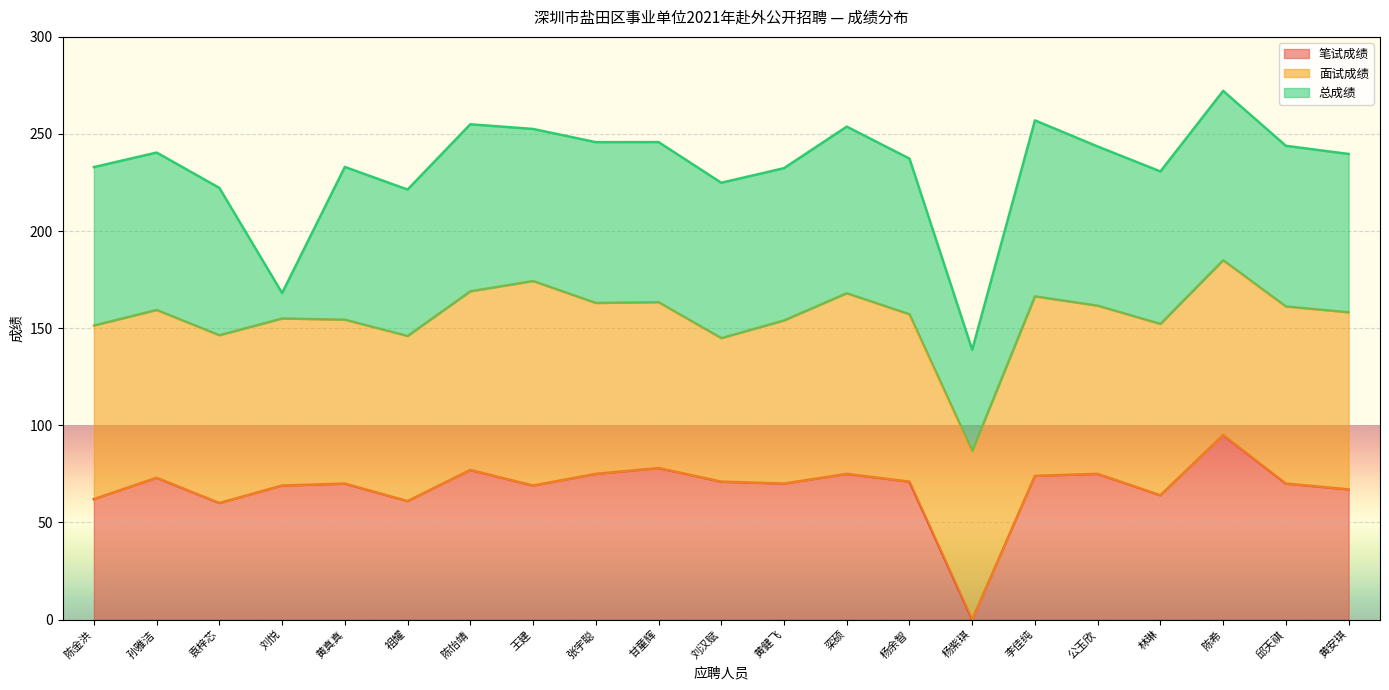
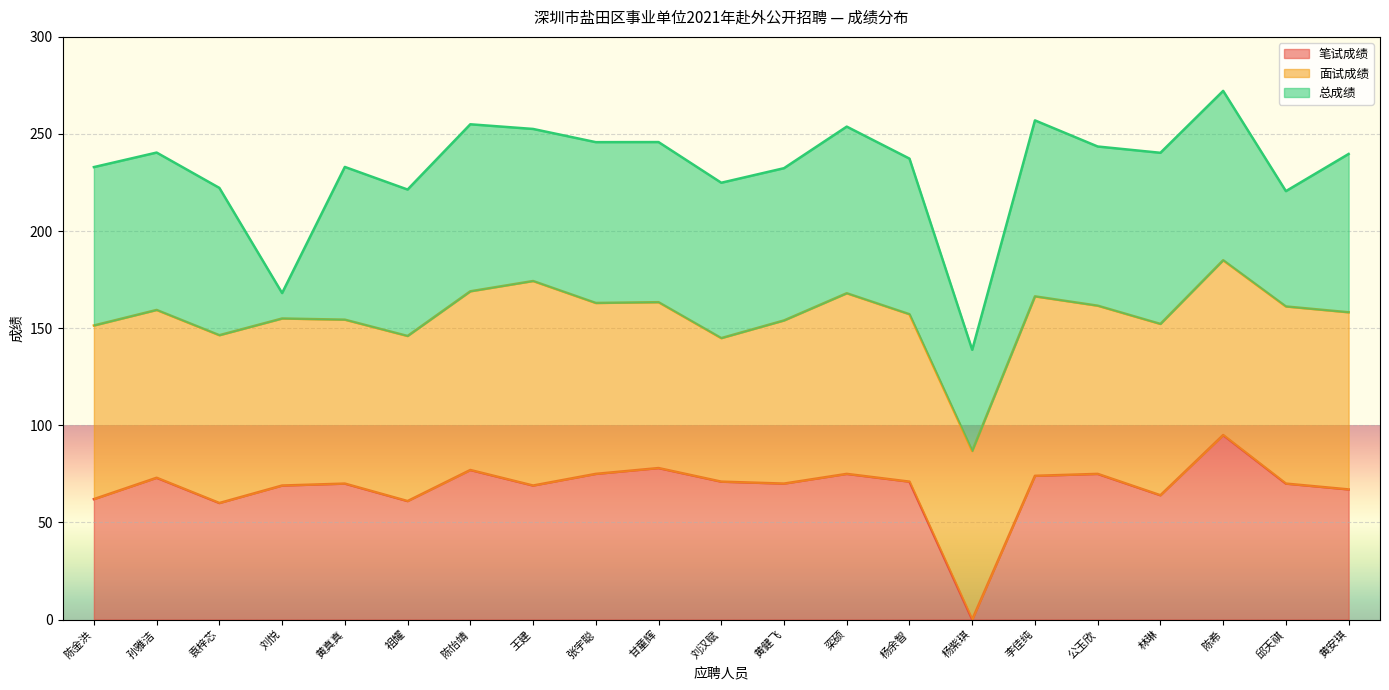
  {
    "笔试成绩": {
      "陈金洪": 62,
      "孙雅洁": 73,
      "袁梓芯": 60,
      "刘悦": 69,
      "黄真真": 70,
      "祖耀": 61,
      "陈怡靖": 77,
      "王建": 69,
      "张宇聪": 75,
      "甘童辉": 78,
      "刘汉赋": 71,
      "黄健飞": 70,
      "栾硕": 75,
      "杨余智": 71,
      "杨紫琪": 0,
      "李佳纯": 74,
      "公玉欣": 75,
      "林琳": 64,
      "陈希": 95,
      "邱天祺": 70,
      "黄安琪": 67
    },
    "面试成绩": {
      "陈金洪": 89,
      "孙雅洁": 86,
      "袁梓芯": 86,
      "刘悦": 86,
      "黄真真": 84,
      "祖耀": 85,
      "陈怡靖": 92,
      "王建": 105,
      "张宇聪": 88,
      "甘童辉": 85,
      "刘汉赋": 74,
      "黄健飞": 84,
      "栾硕": 93,
      "杨余智": 86,
      "杨紫琪": 87,
      "李佳纯": 92,
      "公玉欣": 87,
      "林琳": 88,
      "陈希": 90,
      "邱天祺": 91,
      "黄安琪": 91
    },
    "总成绩": {
      "陈金洪": 82,
      "孙雅洁": 81,
      "袁梓芯": 76,
      "刘悦": 13,
      "黄真真": 79,
      "祖耀": 75,
      "陈怡靖": 86,
      "王建": 78,
      "张宇聪": 83,
      "甘童辉": 82,
      "刘汉赋": 80,
      "黄健飞": 78,
      "栾硕": 86,
      "杨余智": 80,
      "杨紫琪": 52,
      "李佳纯": 91,
      "公玉欣": 82,
-     "林琳": 79,
+     "林琳": 88,
      "陈希": 87,
-     "邱天祺": 83,
+     "邱天祺": 59,
      "黄安琪": 82
    }
  }
